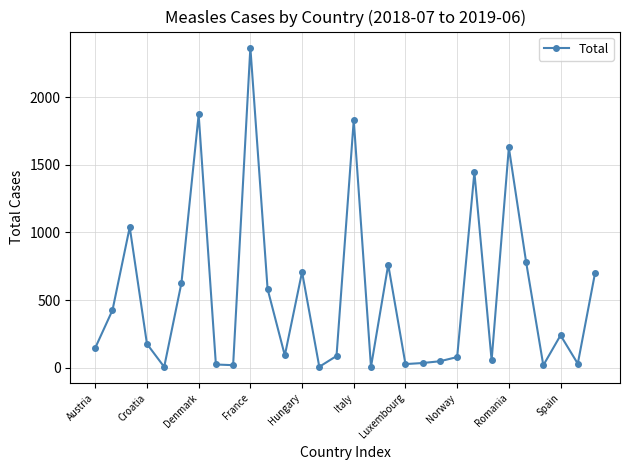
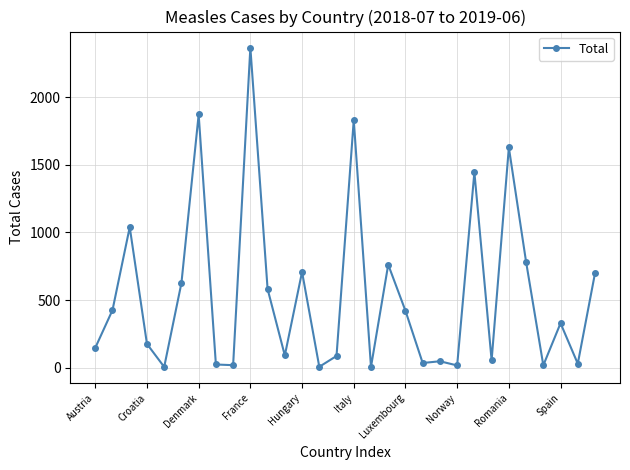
  {
    "Austria": 150,
    "Croatia": 180,
    "Denmark": 1870,
    "France": 2370,
    "Hungary": 710,
    "Italy": 1830,
-   "Luxembourg": 30,
-   "Norway": 80,
+   "Luxembourg": 420,
+   "Norway": 20,
    "Romania": 1630,
-   "Spain": 240
+   "Spain": 330
  }
